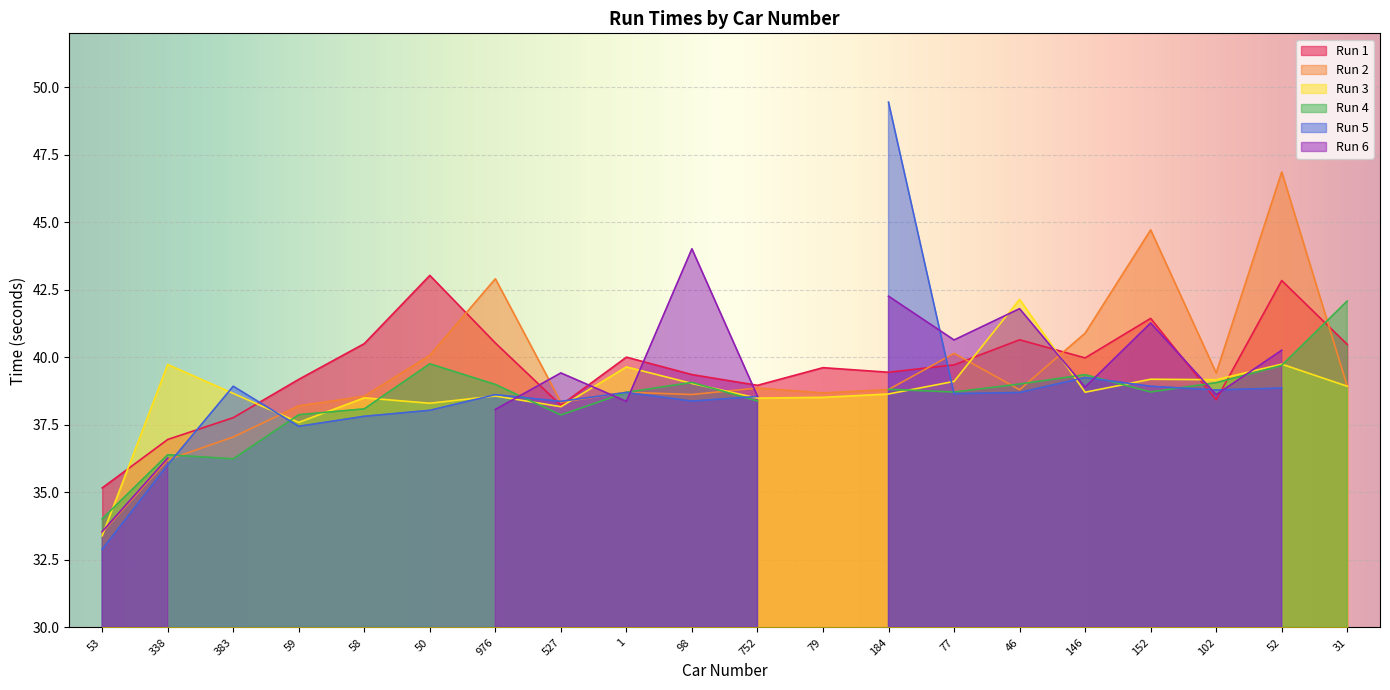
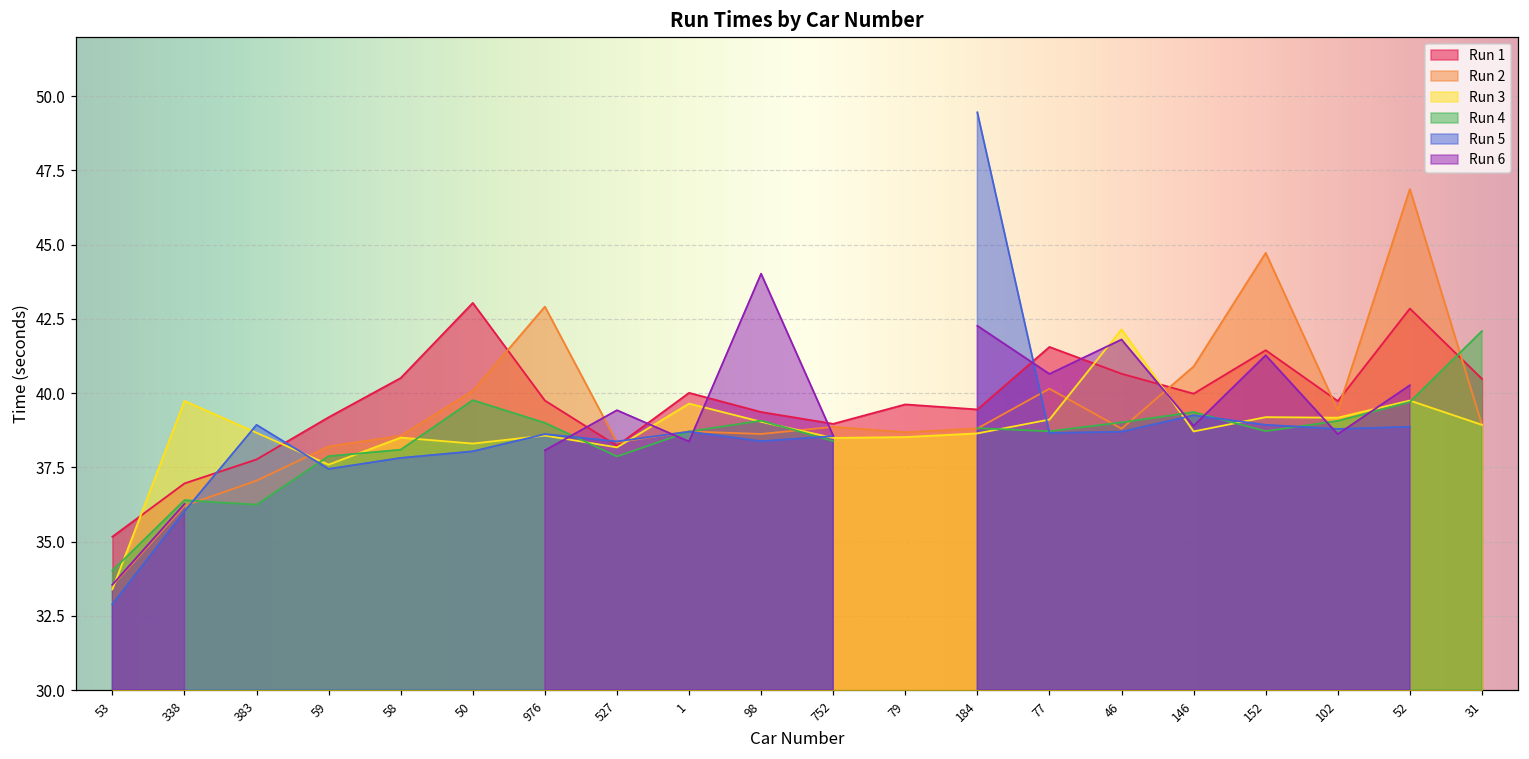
  {
    "Run 1": {
      "53": 35.2,
      "338": 37.0,
      "383": 37.8,
      "59": 39.2,
      "58": 40.5,
      "50": 43.0,
-     "976": 40.5,
+     "976": 39.8,
      "1": 40.0,
      "98": 39.4,
      "752": 39.0,
      "79": 39.6,
      "184": 39.5,
-     "77": 39.7,
+     "77": 41.6,
      "46": 40.7,
      "146": 40.0,
      "152": 41.4,
-     "102": 38.4,
+     "102": 39.7,
      "52": 42.8,
      "31": 40.5
    },
    "Run 2": {
      "383": 37.1,
      "59": 38.2,
      "50": 40.1,
      "976": 42.9,
      "98": 38.6,
      "752": 38.9,
      "79": 38.7,
      "77": 40.2,
      "46": 38.8,
      "146": 40.9,
      "152": 44.7,
      "102": 39.4,
      "52": 46.9
    },
    "Run 3": {
      "53": 33.4,
      "338": 39.7,
      "383": 38.7,
      "59": 37.6,
      "50": 38.3,
      "1": 39.6,
      "79": 38.5,
      "184": 38.6,
      "77": 39.1,
      "46": 42.1,
      "146": 38.7,
      "152": 39.2,
      "102": 39.2
    }
  }
